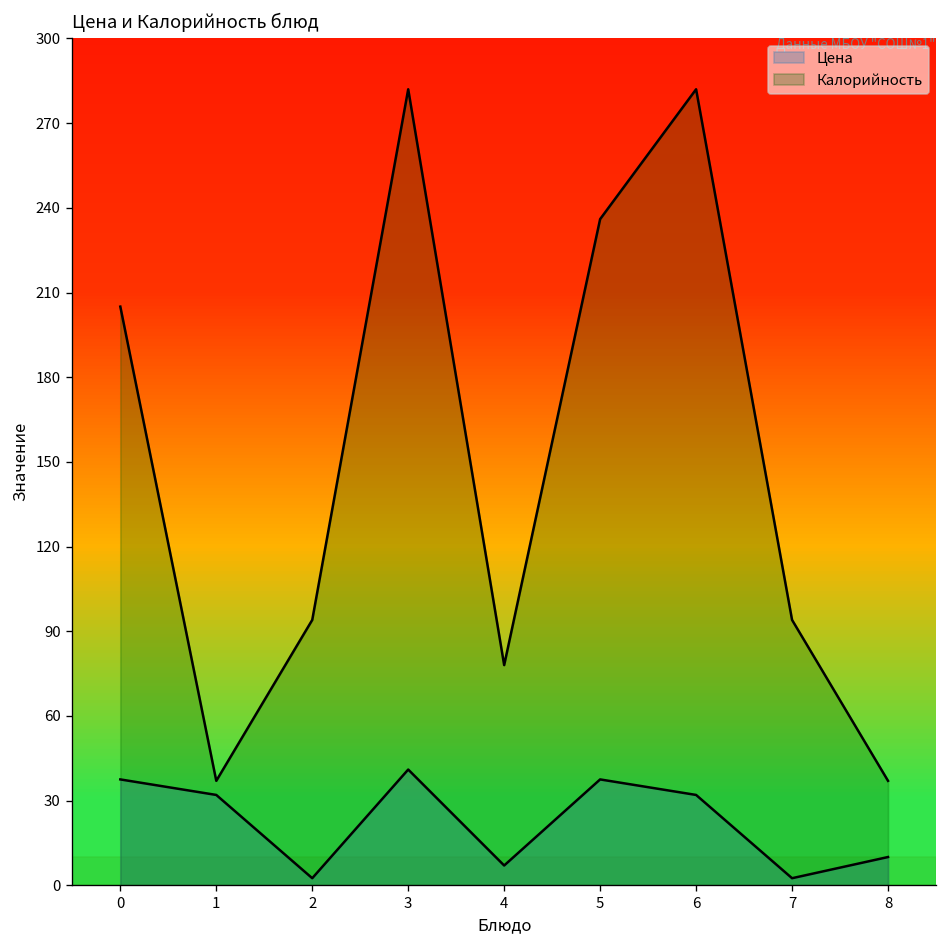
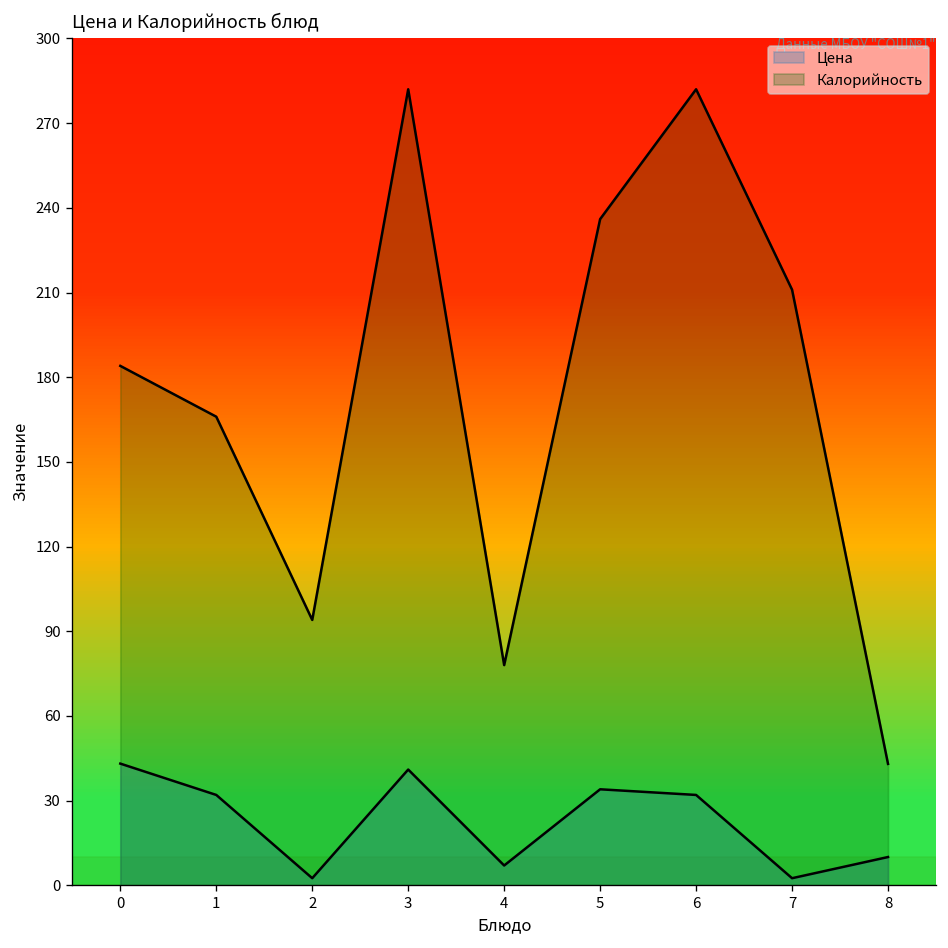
  {
    "Цена": {
-     "0": 38,
+     "0": 43,
      "1": 32,
      "3": 41,
-     "5": 38,
+     "5": 34,
      "6": 32
    },
    "Калорийность": {
-     "0": 205,
-     "1": 37,
+     "0": 184,
+     "1": 166,
      "2": 94,
      "3": 282,
      "4": 78,
      "5": 236,
      "6": 282,
-     "7": 94,
-     "8": 37
+     "7": 211,
+     "8": 43
    }
  }
